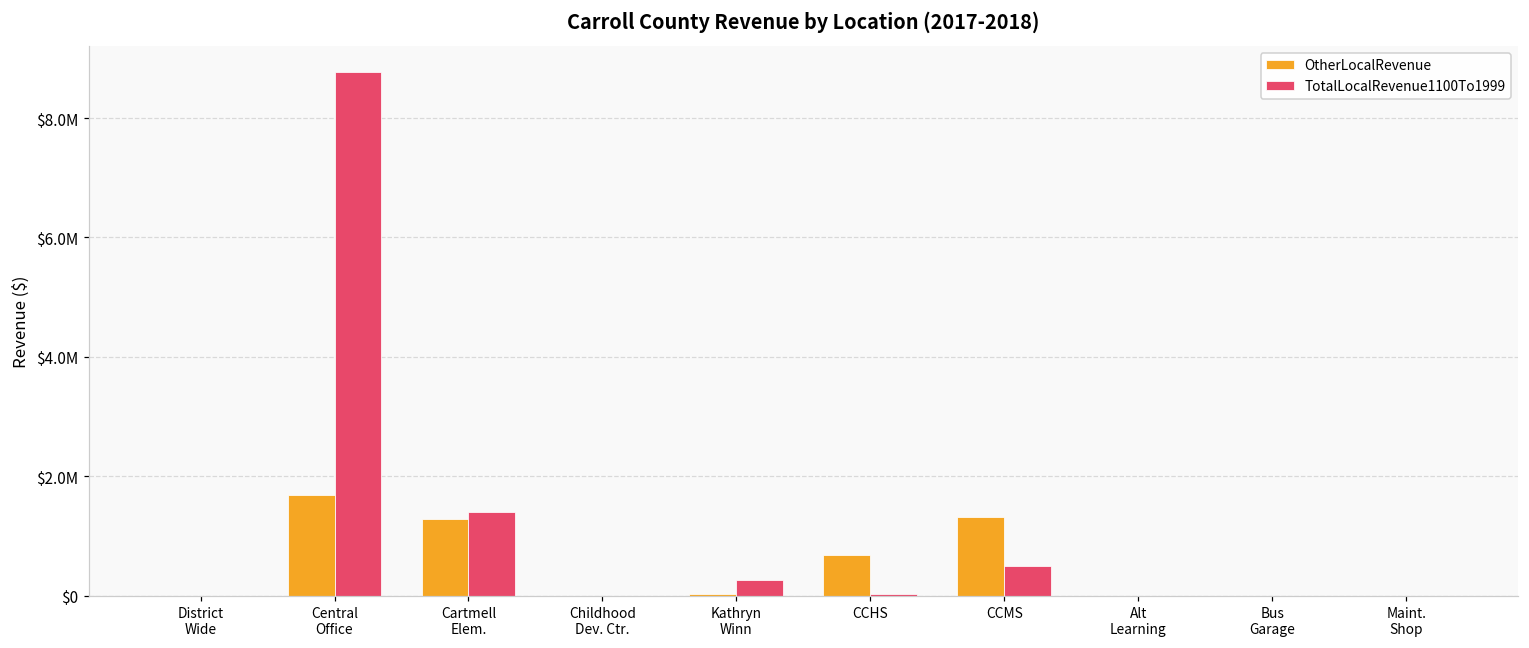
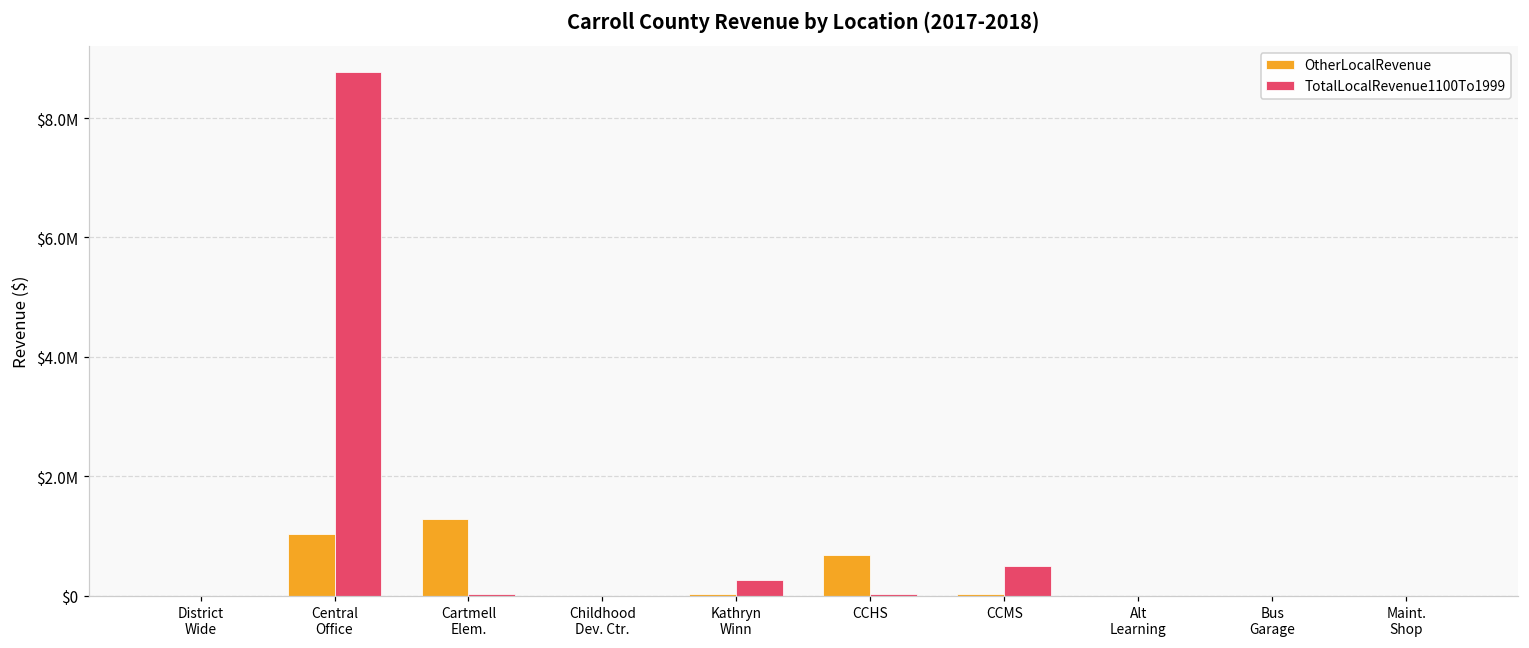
  {
    "OtherLocalRevenue": {
      "District Wide": "$0",
-     "Central Office": "$1700000",
+     "Central Office": "$1000000",
      "Cartmell Elem.": "$1300000",
      "Childhood Dev. Ctr.": "$0",
      "CCHS": "$700000",
-     "CCMS": "$1300000",
+     "CCMS": "$0",
      "Alt Learning": "$0",
      "Bus Garage": "$0",
      "Maint. Shop": "$0"
    },
    "TotalLocalRevenue1100To1999": {
      "District Wide": "$0",
      "Central Office": "$8800000",
-     "Cartmell Elem.": "$1400000",
+     "Cartmell Elem.": "$0",
      "Childhood Dev. Ctr.": "$0",
      "Kathryn Winn": "$300000",
      "CCMS": "$500000",
      "Alt Learning": "$0",
      "Bus Garage": "$0",
      "Maint. Shop": "$0"
    }
  }
